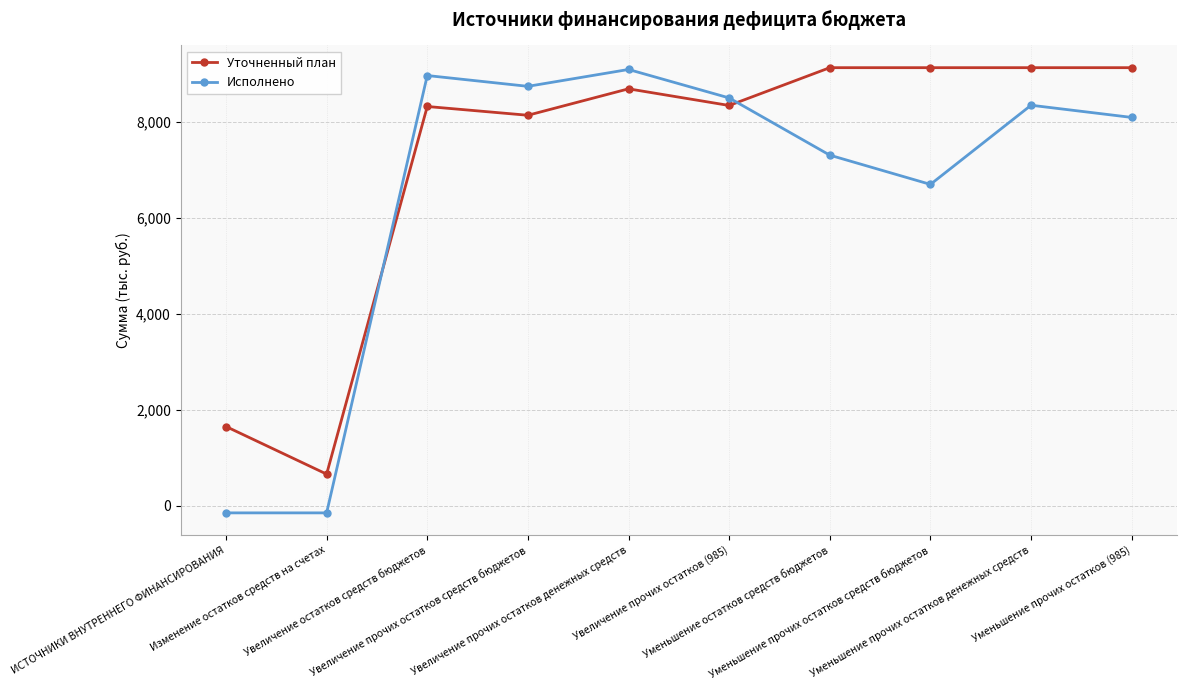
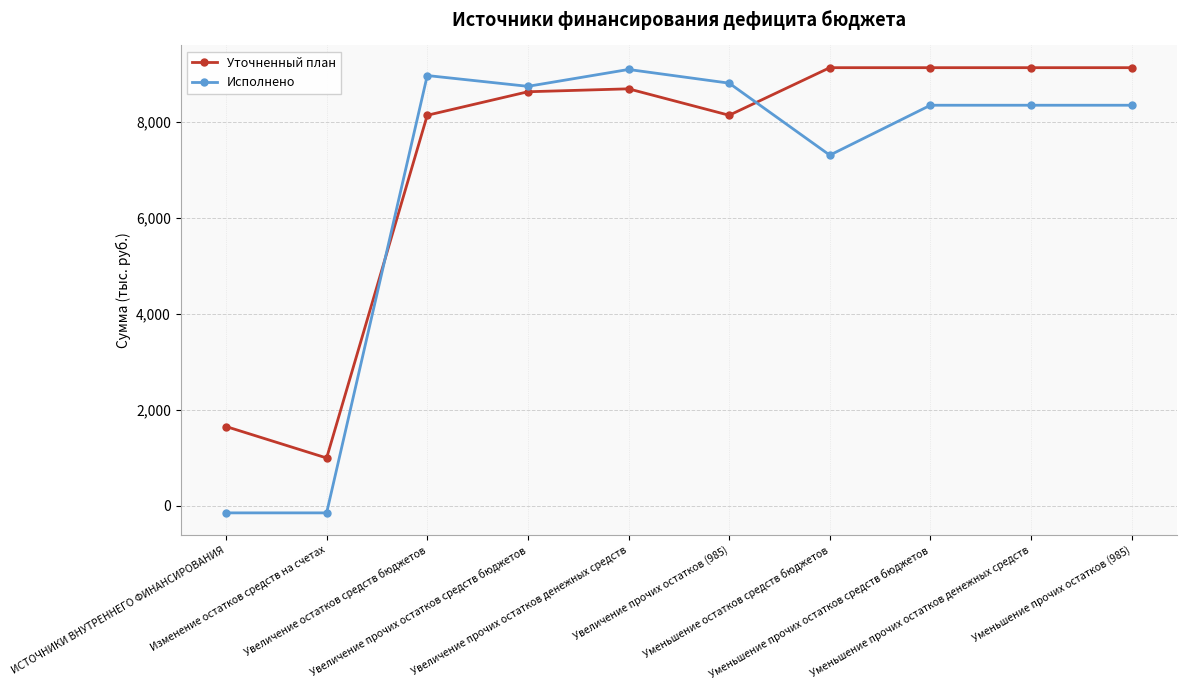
  {
    "Уточненный план": {
      "ИСТОЧНИКИ ВНУТРЕННЕГО ФИНАНСИРОВАНИЯ": "1,600",
-     "Изменение остатков средств на счетах": "700",
-     "Увеличение остатков средств бюджетов": "8,300",
-     "Увеличение прочих остатков средств бюджетов": "8,100",
+     "Изменение остатков средств на счетах": "1,000",
+     "Увеличение остатков средств бюджетов": "8,100",
+     "Увеличение прочих остатков средств бюджетов": "8,600",
      "Увеличение прочих остатков денежных средств": "8,700",
-     "Увеличение прочих остатков (985)": "8,300",
+     "Увеличение прочих остатков (985)": "8,100",
      "Уменьшение остатков средств бюджетов": "9,100",
      "Уменьшение прочих остатков средств бюджетов": "9,100",
      "Уменьшение прочих остатков денежных средств": "9,100",
      "Уменьшение прочих остатков (985)": "9,100"
    },
    "Исполнено": {
      "ИСТОЧНИКИ ВНУТРЕННЕГО ФИНАНСИРОВАНИЯ": "-200",
      "Изменение остатков средств на счетах": "-200",
      "Увеличение остатков средств бюджетов": "9,000",
      "Увеличение прочих остатков средств бюджетов": "8,700",
      "Увеличение прочих остатков денежных средств": "9,100",
-     "Увеличение прочих остатков (985)": "8,500",
+     "Увеличение прочих остатков (985)": "8,800",
      "Уменьшение остатков средств бюджетов": "7,300",
-     "Уменьшение прочих остатков средств бюджетов": "6,700",
+     "Уменьшение прочих остатков средств бюджетов": "8,300",
      "Уменьшение прочих остатков денежных средств": "8,300",
-     "Уменьшение прочих остатков (985)": "8,100"
+     "Уменьшение прочих остатков (985)": "8,300"
    }
  }
